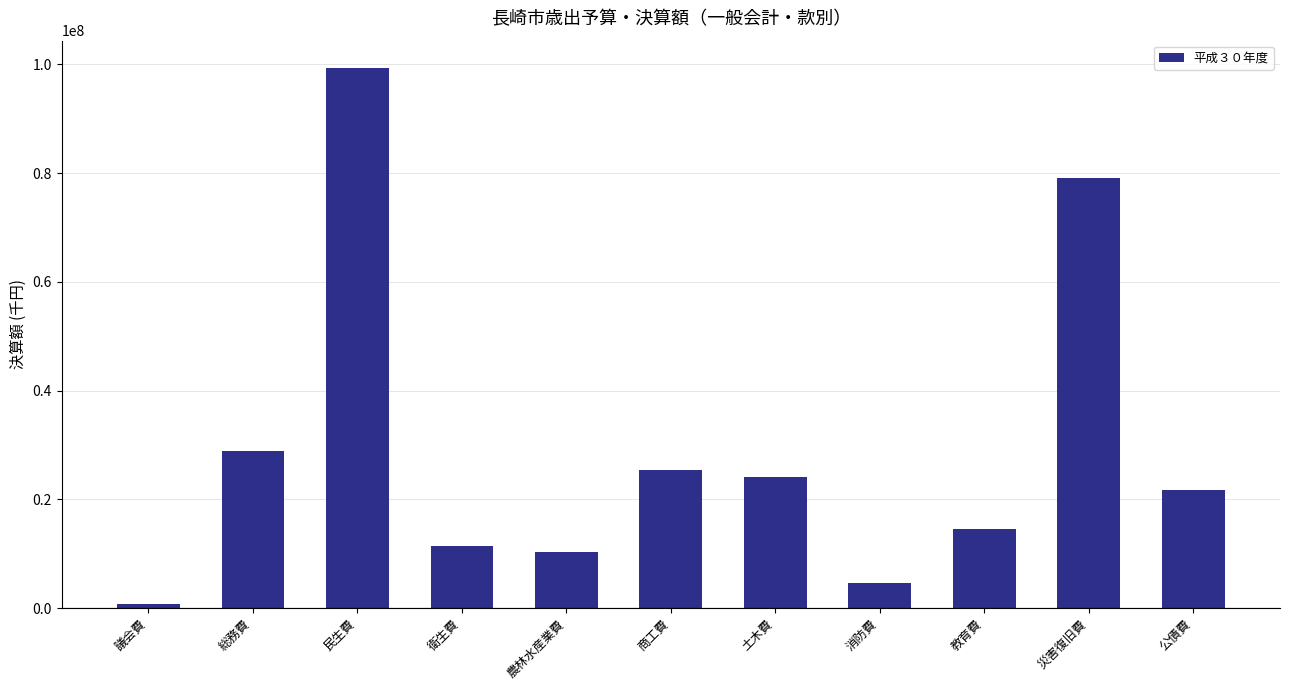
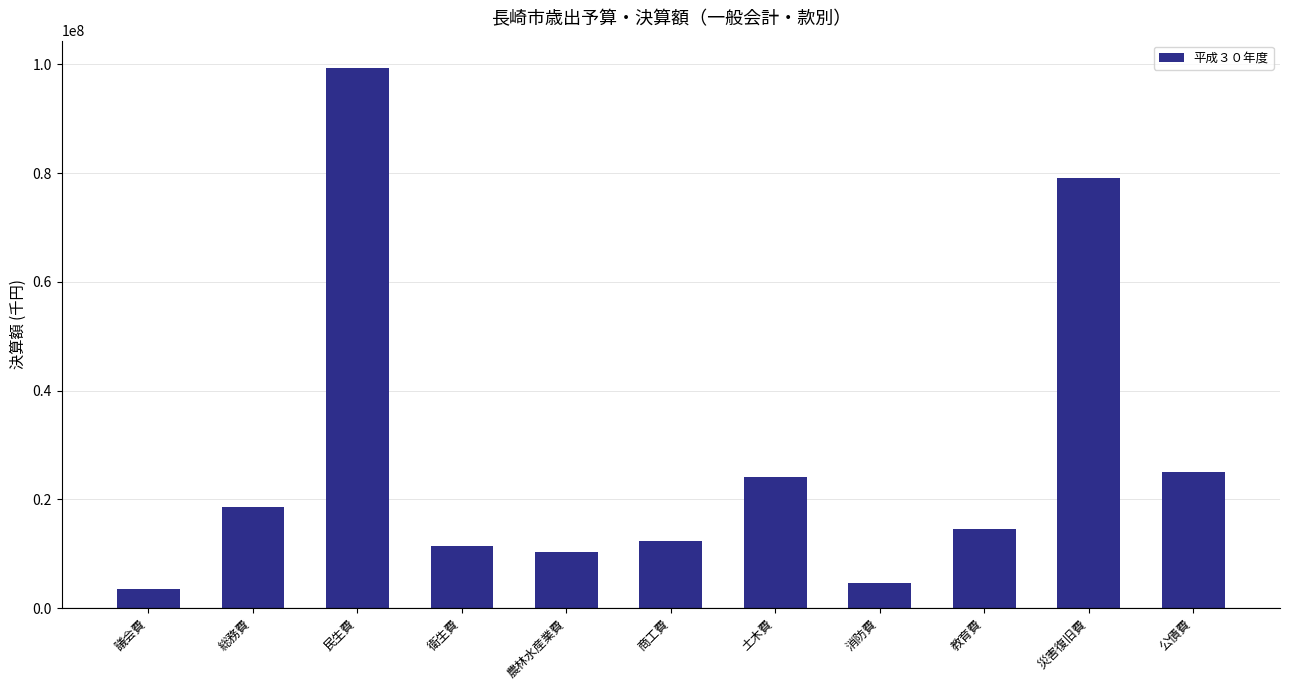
  {
-   "議会費": 1000000,
-   "総務費": 29000000,
+   "議会費": 4000000,
+   "総務費": 19000000,
    "民生費": 99000000,
    "衛生費": 12000000,
    "農林水産業費": 10000000,
-   "商工費": 25000000,
+   "商工費": 12000000,
    "土木費": 24000000,
    "消防費": 5000000,
    "教育費": 14000000,
    "災害復旧費": 79000000,
-   "公債費": 22000000
+   "公債費": 25000000
  }
